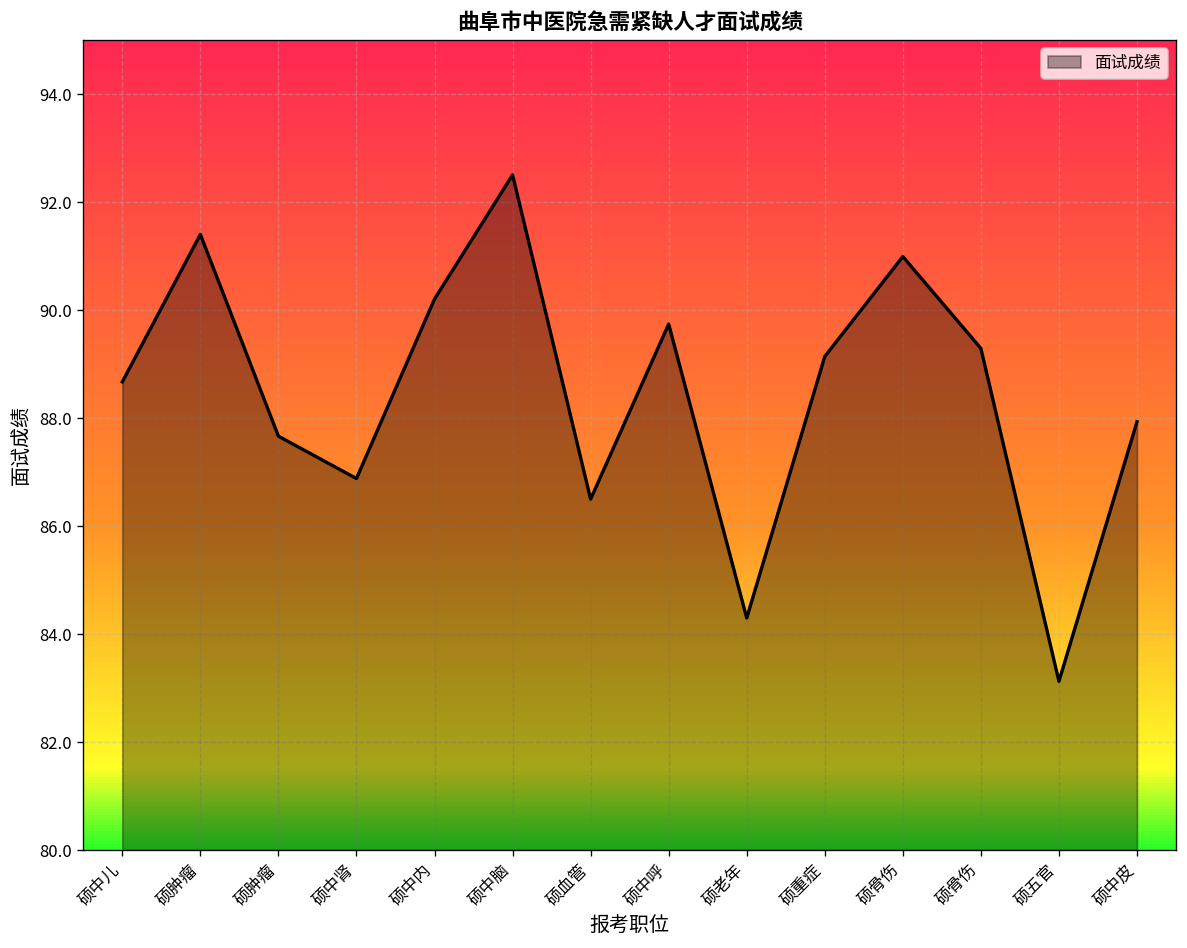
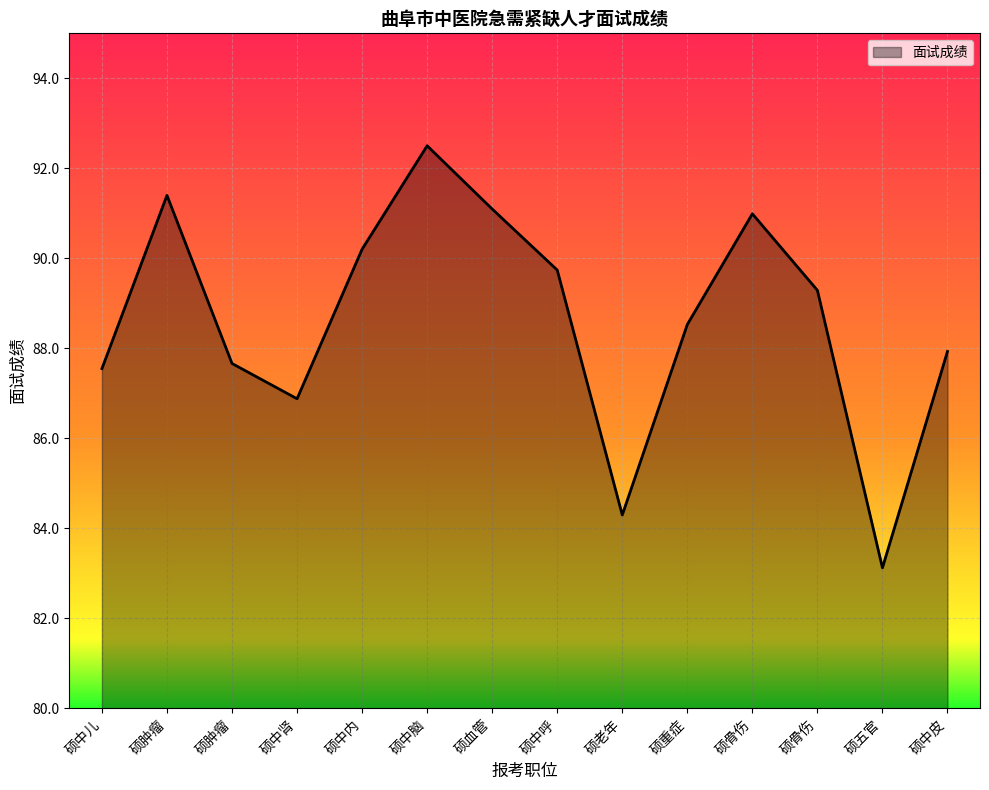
  {
-   "硕中儿": 88.7,
+   "硕中儿": 87.6,
    "硕中肾": 86.9,
    "硕中内": 90.2,
    "硕中脑": 92.5,
-   "硕血管": 86.5,
+   "硕血管": 91.1,
    "硕中呼": 89.7,
    "硕老年": 84.3,
-   "硕重症": 89.1,
+   "硕重症": 88.5,
    "硕五官": 83.1,
    "硕中皮": 87.9
  }
